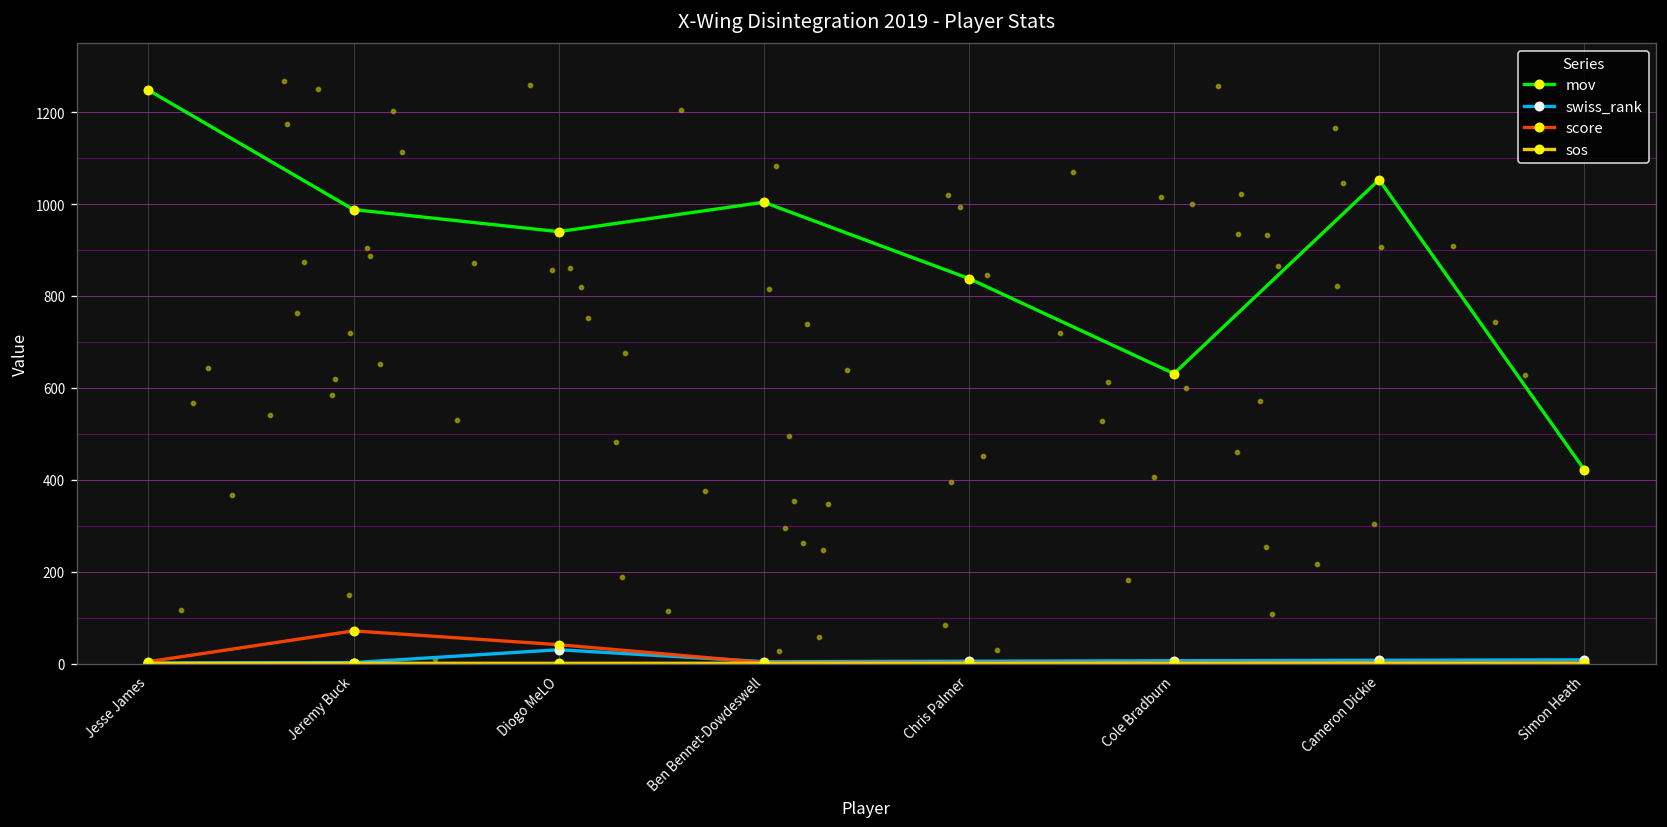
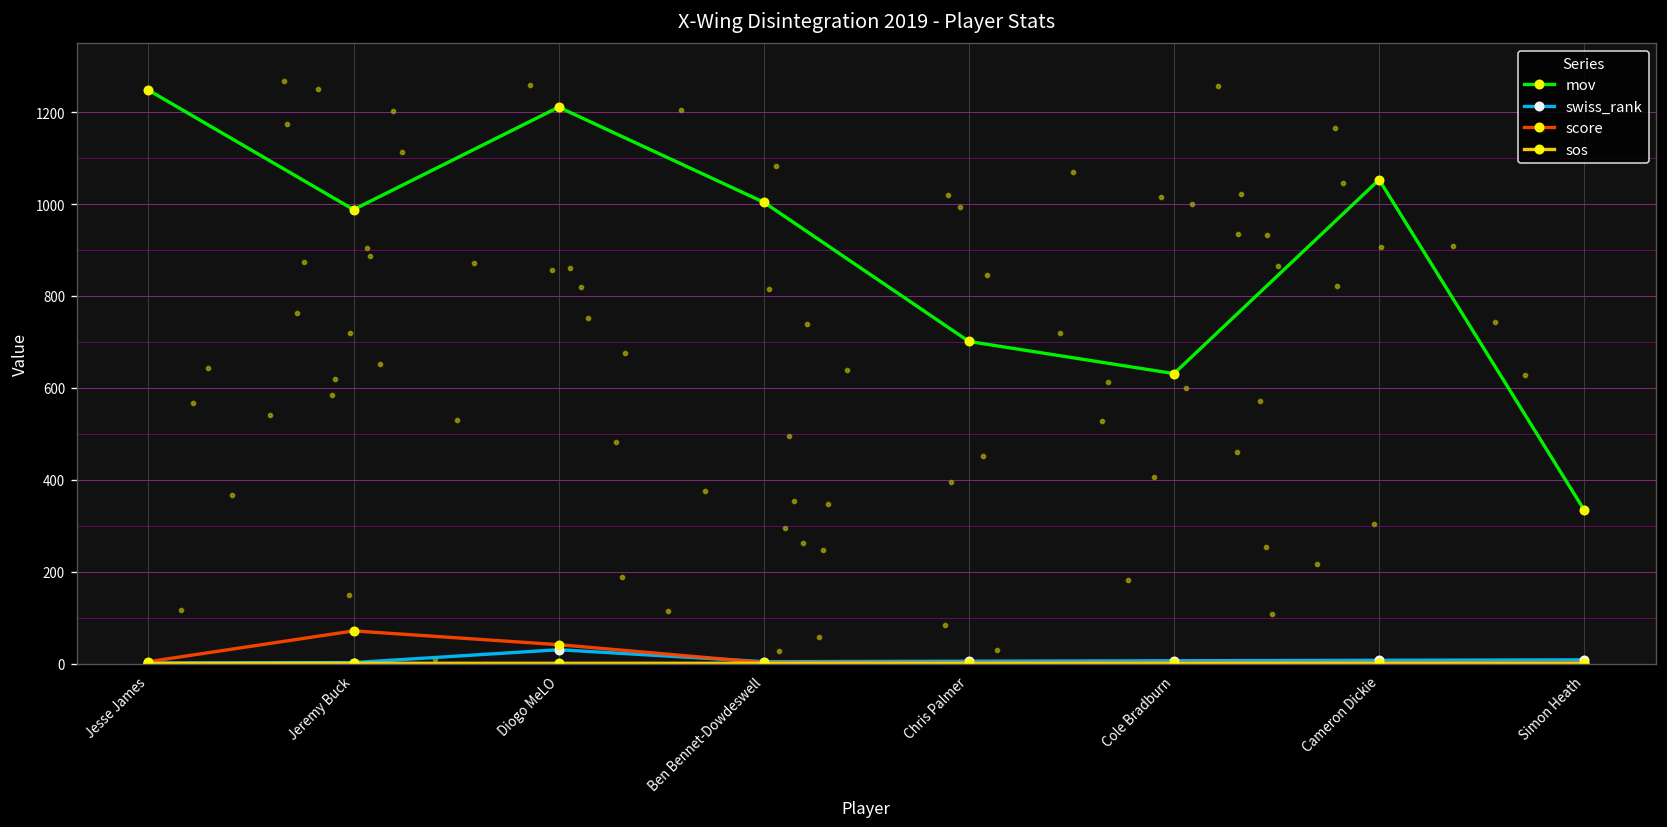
  {
    "mov": {
      "Jesse James": 1250,
      "Jeremy Buck": 990,
-     "Diogo MeLO": 940,
+     "Diogo MeLO": 1210,
      "Ben Bennet-Dowdeswell": 1000,
-     "Chris Palmer": 840,
+     "Chris Palmer": 700,
      "Cole Bradburn": 630,
      "Cameron Dickie": 1050,
-     "Simon Heath": 420
+     "Simon Heath": 330
    },
    "swiss_rank": {
      "Diogo MeLO": 30,
      "Simon Heath": 10
    },
    "score": {
      "Jeremy Buck": 70,
      "Diogo MeLO": 40
    }
  }
